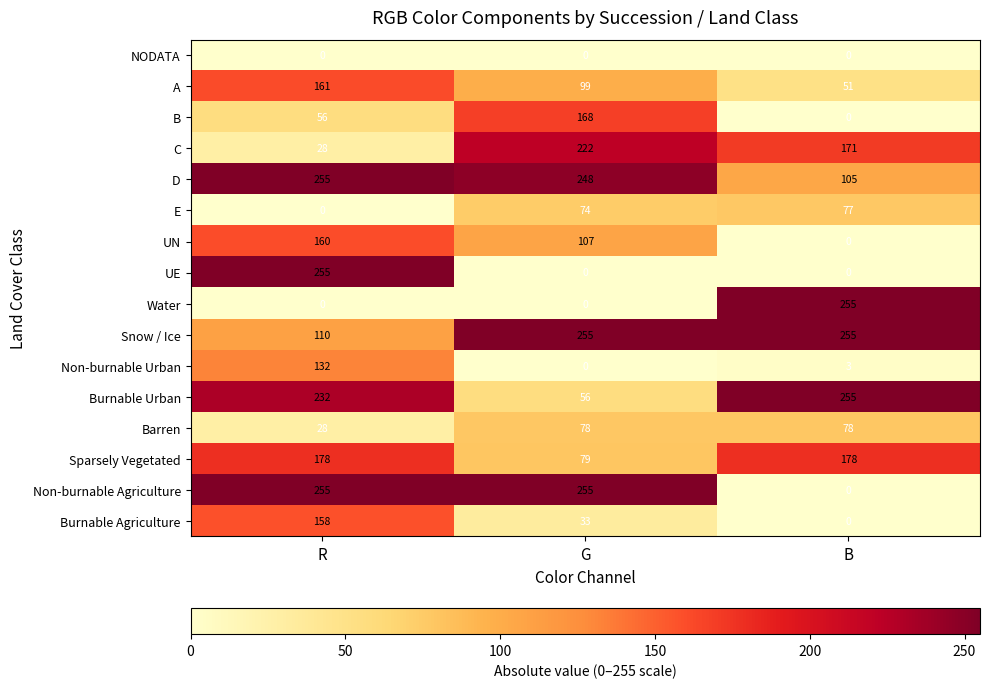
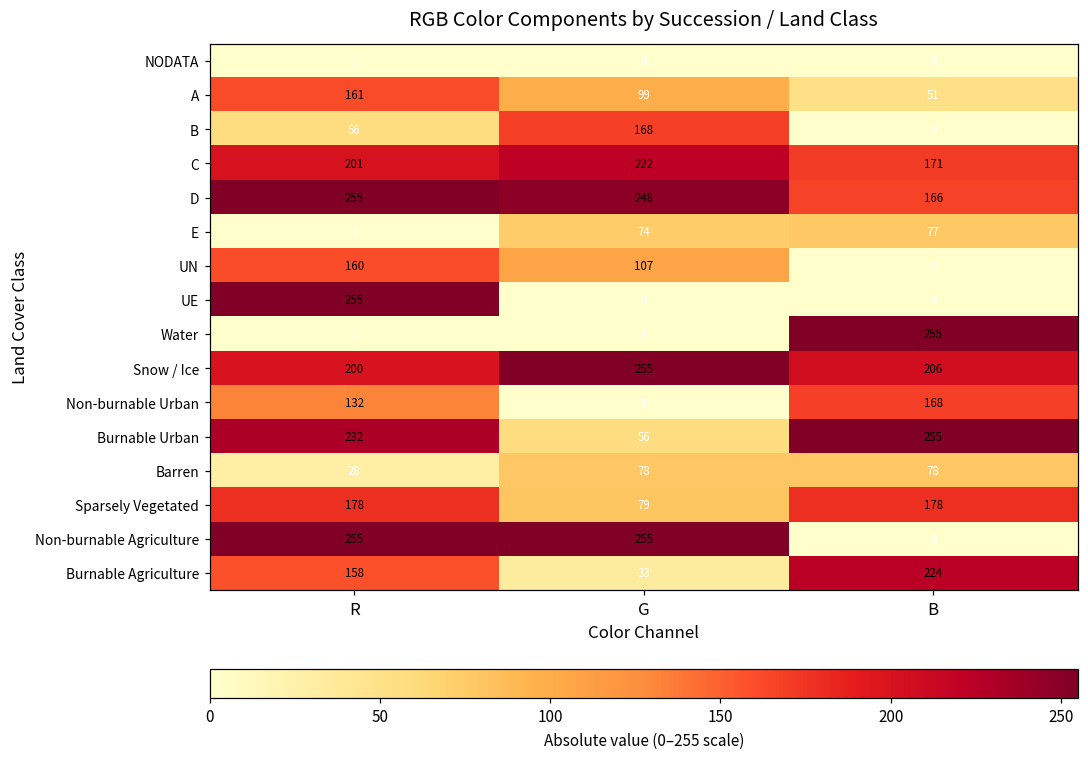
  {
    "NODATA": {
      "R": 0,
      "G": 0,
      "B": 0
    },
    "A": {
      "R": 161,
      "G": 99,
      "B": 51
    },
    "B": {
      "R": 56,
      "G": 168,
      "B": 0
    },
    "C": {
-     "R": 28,
+     "R": 201,
      "G": 222,
      "B": 171
    },
    "D": {
      "R": 255,
      "G": 248,
-     "B": 105
+     "B": 166
    },
    "E": {
      "R": 0,
      "G": 74,
      "B": 77
    },
    "UN": {
      "R": 160,
      "G": 107,
      "B": 0
    },
    "UE": {
      "R": 255,
      "G": 0,
      "B": 0
    },
    "Water": {
      "R": 0,
      "G": 0,
      "B": 255
    },
    "Snow / Ice": {
-     "R": 110,
+     "R": 200,
      "G": 255,
-     "B": 255
+     "B": 206
    },
    "Non-burnable Urban": {
      "R": 132,
      "G": 0,
-     "B": 3
+     "B": 168
    },
    "Burnable Urban": {
      "R": 232,
      "G": 56,
      "B": 255
    },
    "Barren": {
      "R": 28,
      "G": 78,
      "B": 78
    },
    "Sparsely Vegetated": {
      "R": 178,
      "G": 79,
      "B": 178
    },
    "Non-burnable Agriculture": {
      "R": 255,
      "G": 255,
      "B": 0
    },
    "Burnable Agriculture": {
      "R": 158,
      "G": 33,
-     "B": 0
+     "B": 224
    }
  }
